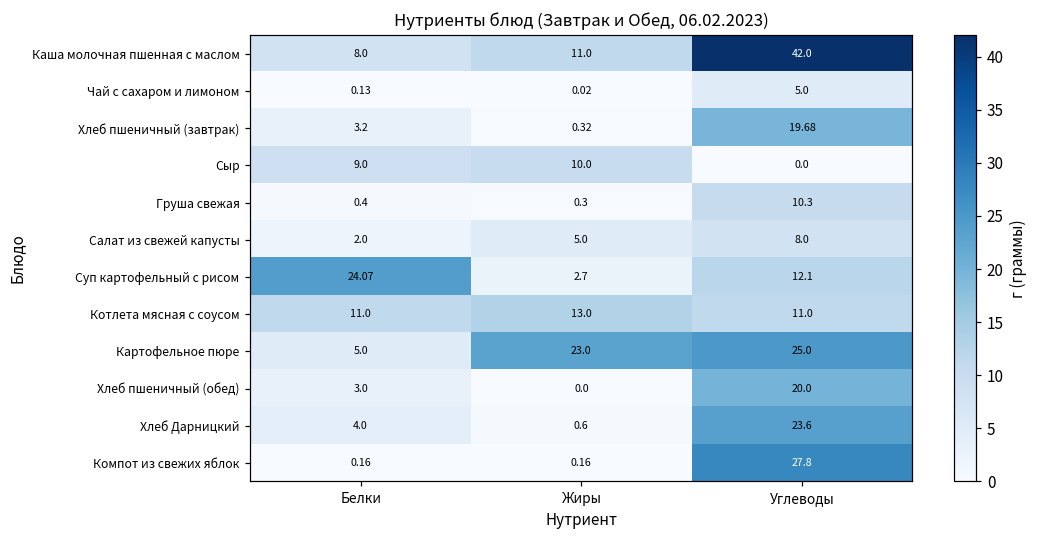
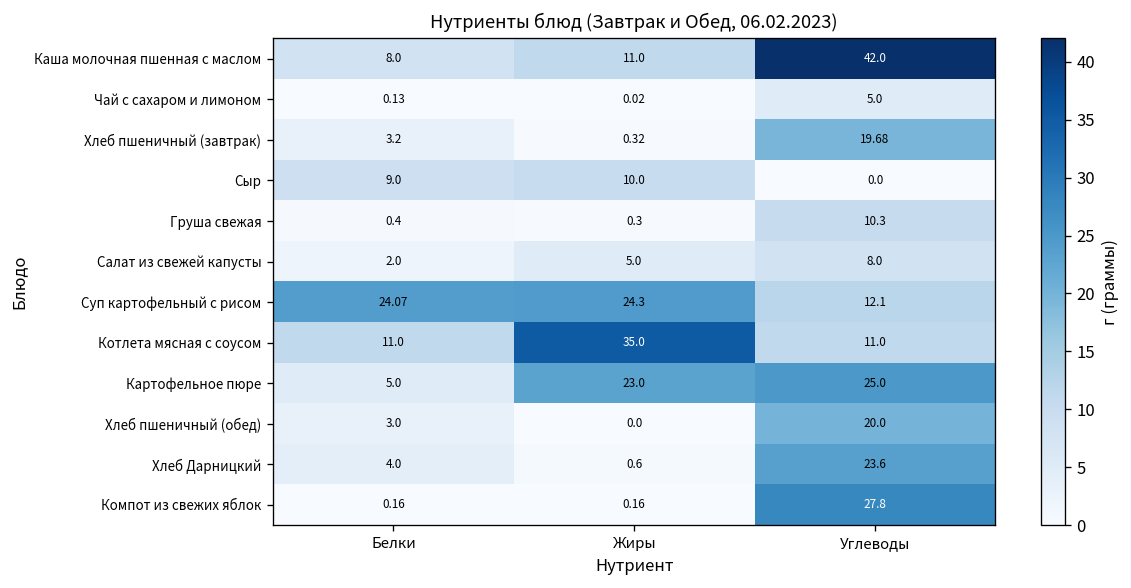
  {
    "Каша молочная пшенная с маслом": {
      "Белки": 8.0,
      "Жиры": 11.0,
      "Углеводы": 42.0
    },
    "Чай с сахаром и лимоном": {
      "Белки": 0.13,
      "Жиры": 0.02,
      "Углеводы": 5.0
    },
    "Хлеб пшеничный (завтрак)": {
      "Белки": 3.2,
      "Жиры": 0.32,
      "Углеводы": 19.68
    },
    "Сыр": {
      "Белки": 9.0,
      "Жиры": 10.0,
      "Углеводы": 0.0
    },
    "Груша свежая": {
      "Белки": 0.4,
      "Жиры": 0.3,
      "Углеводы": 10.3
    },
    "Салат из свежей капусты": {
      "Белки": 2.0,
      "Жиры": 5.0,
      "Углеводы": 8.0
    },
    "Суп картофельный с рисом": {
      "Белки": 24.07,
-     "Жиры": 2.7,
+     "Жиры": 24.3,
      "Углеводы": 12.1
    },
    "Котлета мясная с соусом": {
      "Белки": 11.0,
-     "Жиры": 13.0,
+     "Жиры": 35.0,
      "Углеводы": 11.0
    },
    "Картофельное пюре": {
      "Белки": 5.0,
      "Жиры": 23.0,
      "Углеводы": 25.0
    },
    "Хлеб пшеничный (обед)": {
      "Белки": 3.0,
      "Жиры": 0.0,
      "Углеводы": 20.0
    },
    "Хлеб Дарницкий": {
      "Белки": 4.0,
      "Жиры": 0.6,
      "Углеводы": 23.6
    },
    "Компот из свежих яблок": {
      "Белки": 0.16,
      "Жиры": 0.16,
      "Углеводы": 27.8
    }
  }
